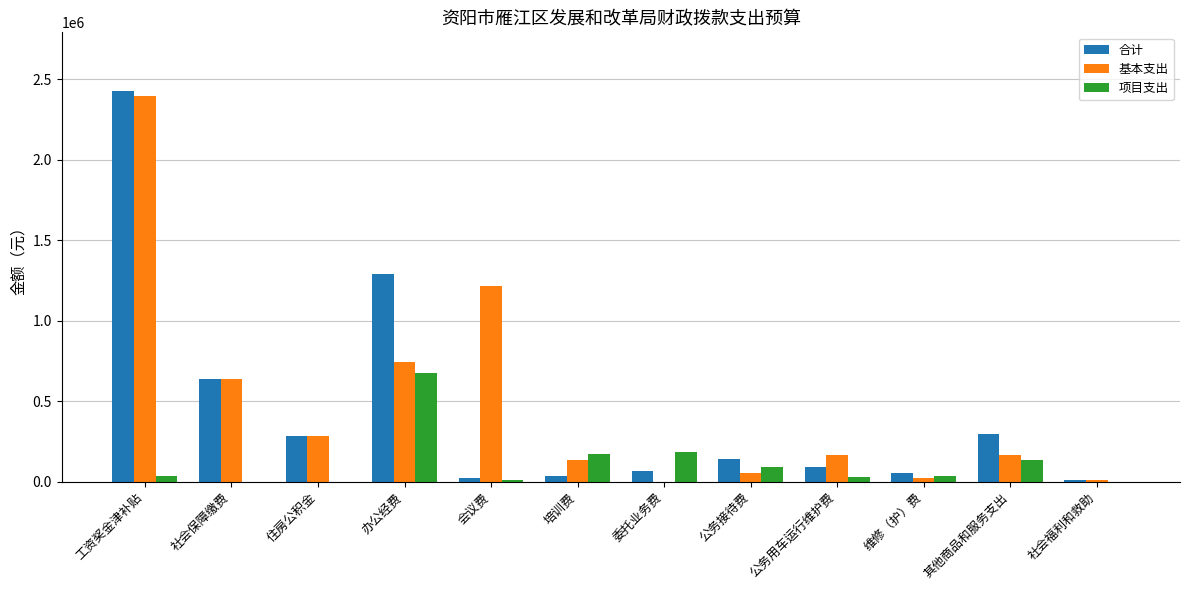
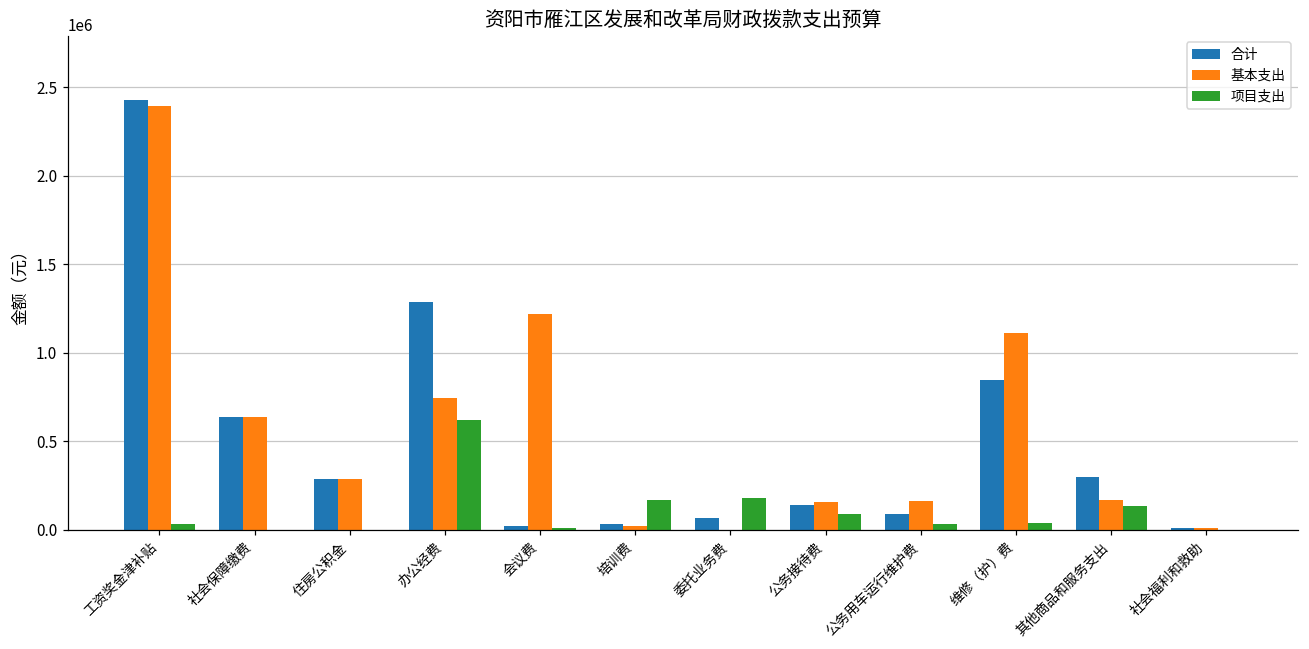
  {
    "合计": {
      "工资奖金津补贴": 2430000,
      "社会保障缴费": 640000,
      "住房公积金": 280000,
      "办公经费": 1290000,
      "会议费": 20000,
      "培训费": 30000,
      "委托业务费": 70000,
      "公务接待费": 140000,
      "公务用车运行维护费": 90000,
-     "维修（护）费": 60000,
+     "维修（护）费": 850000,
      "其他商品和服务支出": 300000
    },
    "基本支出": {
      "工资奖金津补贴": 2390000,
      "社会保障缴费": 640000,
      "住房公积金": 280000,
      "办公经费": 740000,
      "会议费": 1220000,
-     "培训费": 130000,
+     "培训费": 20000,
      "委托业务费": 0,
-     "公务接待费": 50000,
+     "公务接待费": 160000,
      "公务用车运行维护费": 160000,
-     "维修（护）费": 20000,
+     "维修（护）费": 1110000,
      "其他商品和服务支出": 170000
    },
    "项目支出": {
      "工资奖金津补贴": 30000,
      "社会保障缴费": 0,
      "住房公积金": 0,
-     "办公经费": 680000,
+     "办公经费": 620000,
      "培训费": 170000,
      "委托业务费": 180000,
      "公务接待费": 90000,
      "公务用车运行维护费": 30000,
      "维修（护）费": 40000,
      "其他商品和服务支出": 130000,
      "社会福利和救助": 0
    }
  }
